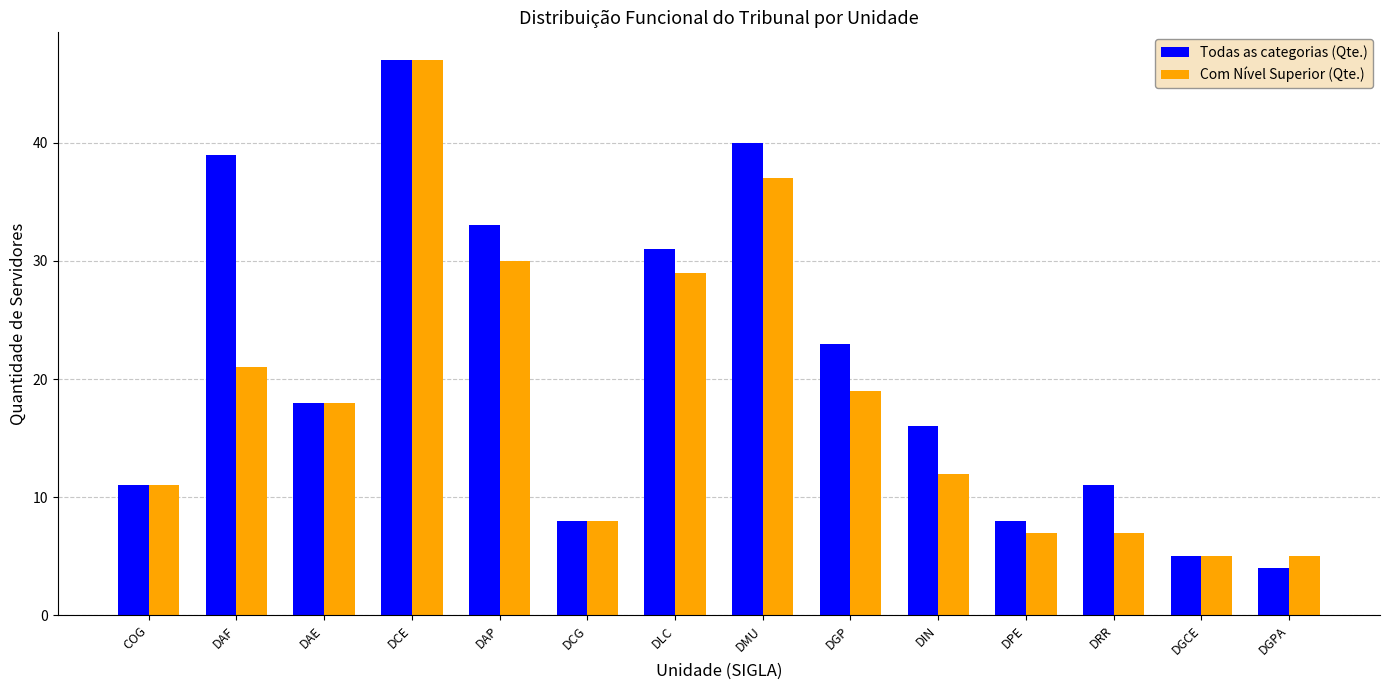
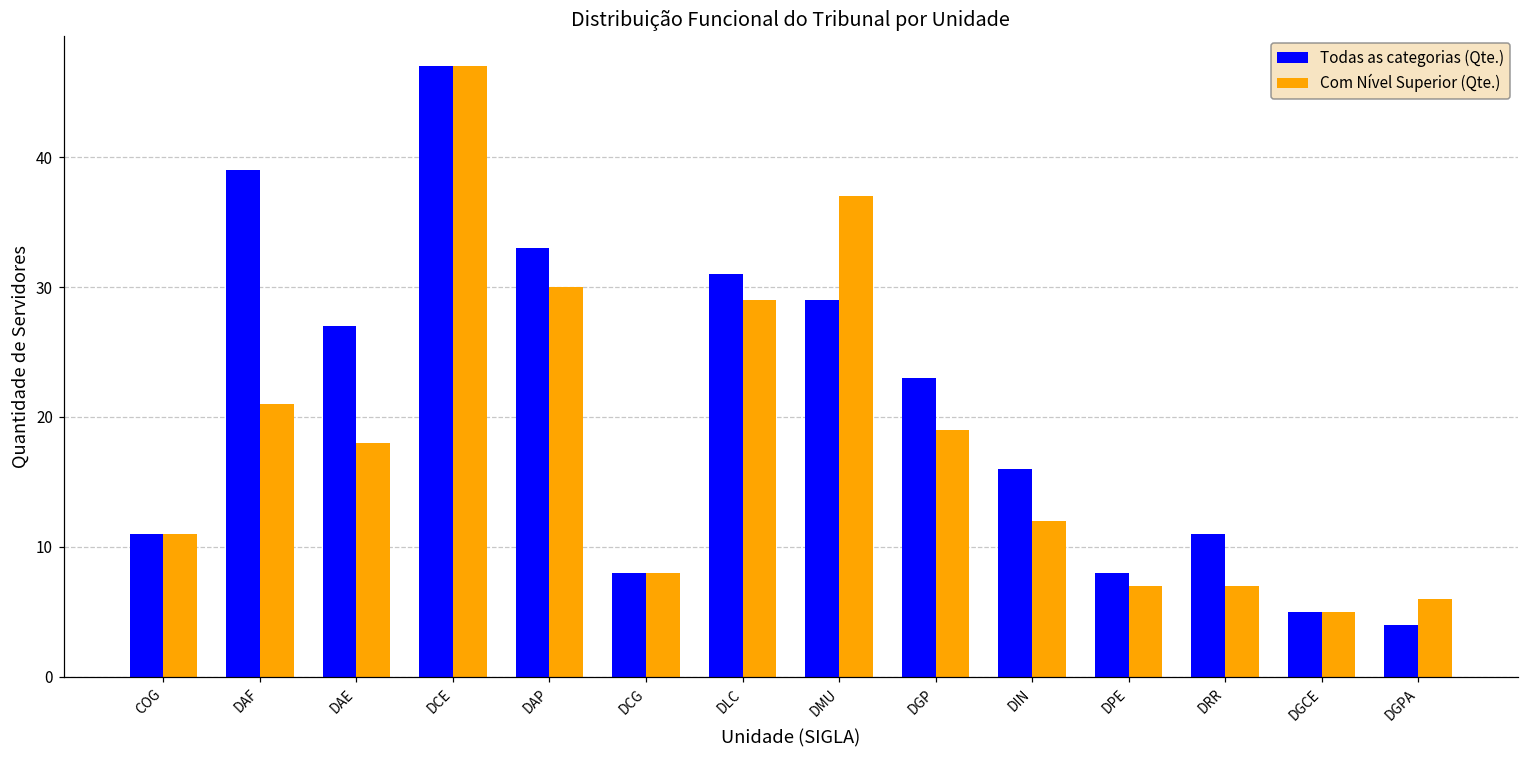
  {
    "Todas as categorias (Qte.)": {
      "COG": 11,
      "DAF": 39,
-     "DAE": 18,
+     "DAE": 27,
      "DCE": 47,
      "DAP": 33,
      "DCG": 8,
      "DLC": 31,
-     "DMU": 40,
+     "DMU": 29,
      "DGP": 23,
      "DIN": 16,
      "DPE": 8,
      "DRR": 11,
      "DGCE": 5,
      "DGPA": 4
    },
    "Com Nível Superior (Qte.)": {
      "COG": 11,
      "DAF": 21,
      "DAE": 18,
      "DCE": 47,
      "DAP": 30,
      "DCG": 8,
      "DLC": 29,
      "DMU": 37,
      "DGP": 19,
      "DIN": 12,
      "DPE": 7,
      "DRR": 7,
      "DGCE": 5,
-     "DGPA": 5
+     "DGPA": 6
    }
  }
